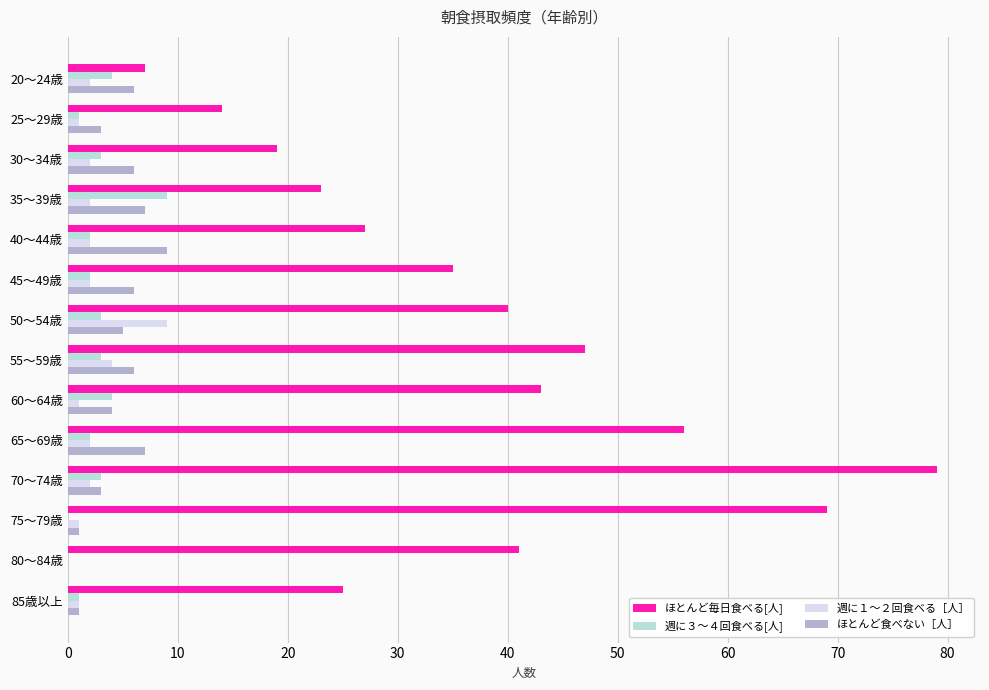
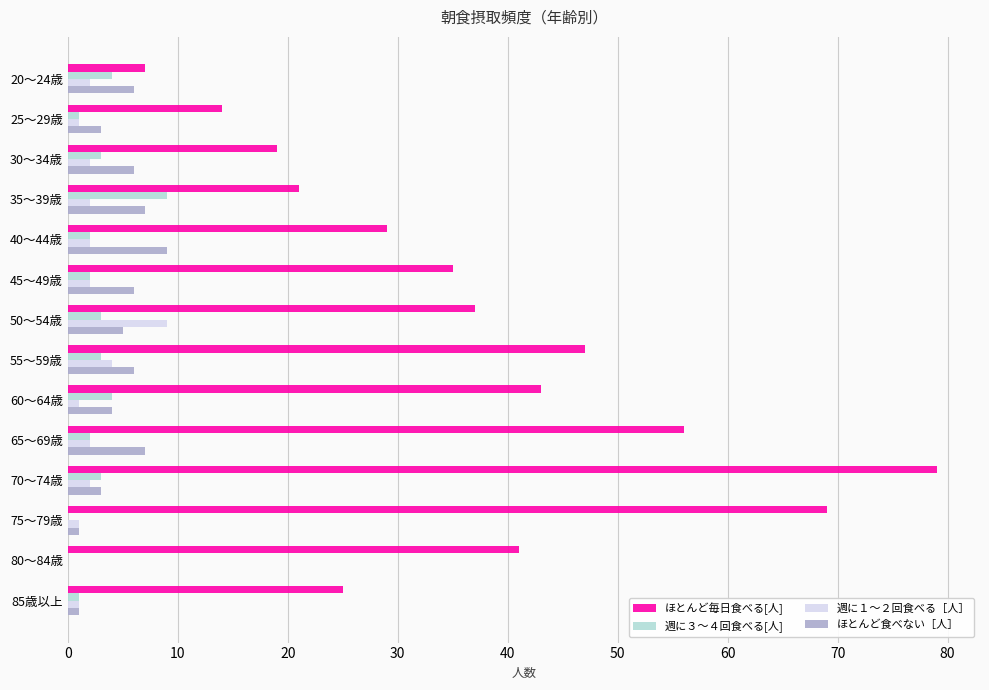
  {
    "ほとんど毎日食べる[人]": {
      "20～24歳": 7,
      "25～29歳": 14,
      "30～34歳": 19,
-     "35～39歳": 23,
-     "40～44歳": 27,
+     "35～39歳": 21,
+     "40～44歳": 29,
      "45～49歳": 35,
-     "50～54歳": 40,
+     "50～54歳": 37,
      "55～59歳": 47,
      "60～64歳": 43,
      "65～69歳": 56,
      "70～74歳": 79,
      "75～79歳": 69,
      "80～84歳": 41,
      "85歳以上": 25
    }
  }
